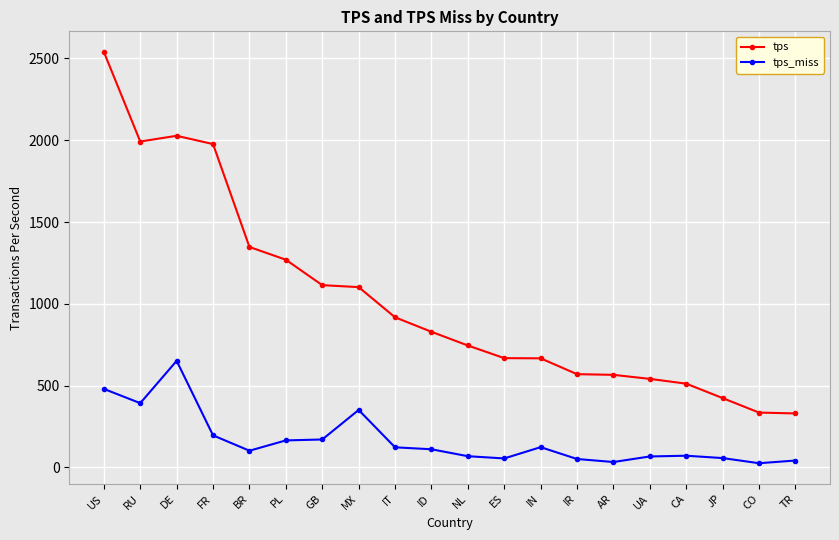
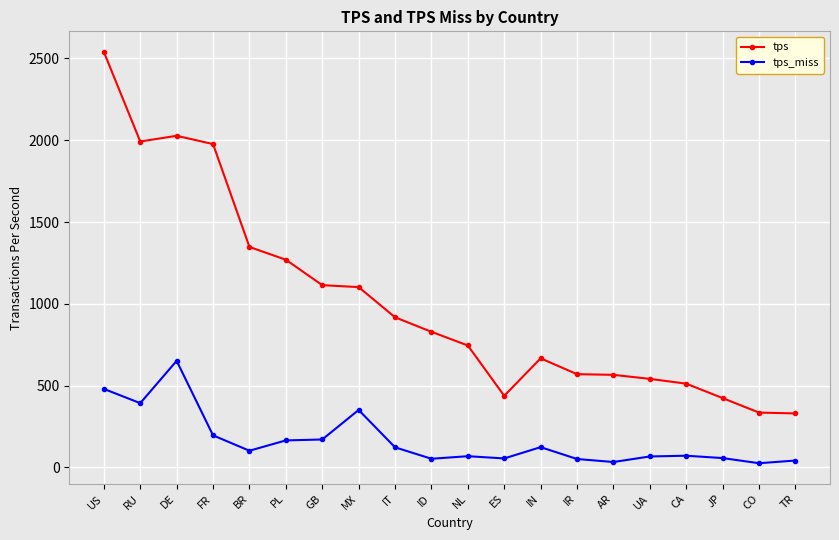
  {
    "tps": {
      "US": 2540,
      "RU": 1990,
      "DE": 2030,
      "FR": 1980,
      "BR": 1350,
      "PL": 1270,
      "GB": 1110,
      "MX": 1100,
      "IT": 920,
      "ID": 830,
      "NL": 750,
-     "ES": 670,
+     "ES": 440,
      "IN": 670,
      "IR": 570,
      "AR": 570,
      "UA": 540,
      "CA": 510,
      "JP": 420,
      "CO": 340,
      "TR": 330
    },
    "tps_miss": {
      "US": 480,
      "RU": 390,
      "DE": 650,
      "FR": 200,
      "BR": 100,
      "PL": 170,
      "GB": 170,
      "MX": 350,
      "IT": 120,
-     "ID": 110,
+     "ID": 50,
      "NL": 70,
      "ES": 60,
      "IN": 120,
      "IR": 50,
      "AR": 30,
      "UA": 70,
      "CA": 70,
      "JP": 60,
      "CO": 30,
      "TR": 40
    }
  }
